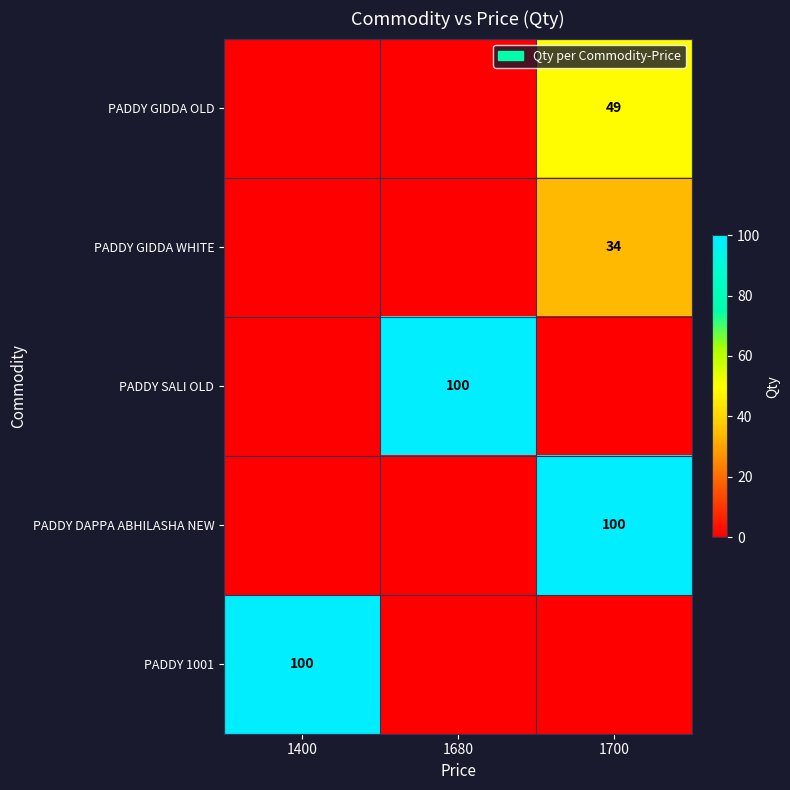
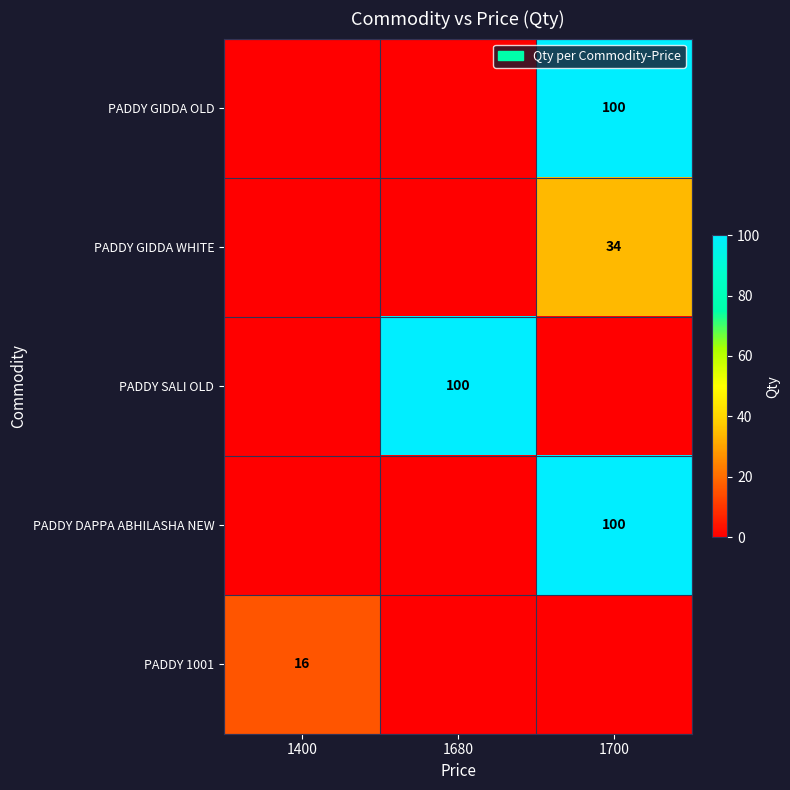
  {
    "PADDY GIDDA OLD": {
-     "1700": 49
+     "1700": 100
    },
    "PADDY GIDDA WHITE": {
      "1700": 34
    },
    "PADDY SALI OLD": {
      "1680": 100
    },
    "PADDY DAPPA ABHILASHA NEW": {
      "1700": 100
    },
    "PADDY 1001": {
-     "1400": 100
+     "1400": 16
    }
  }
